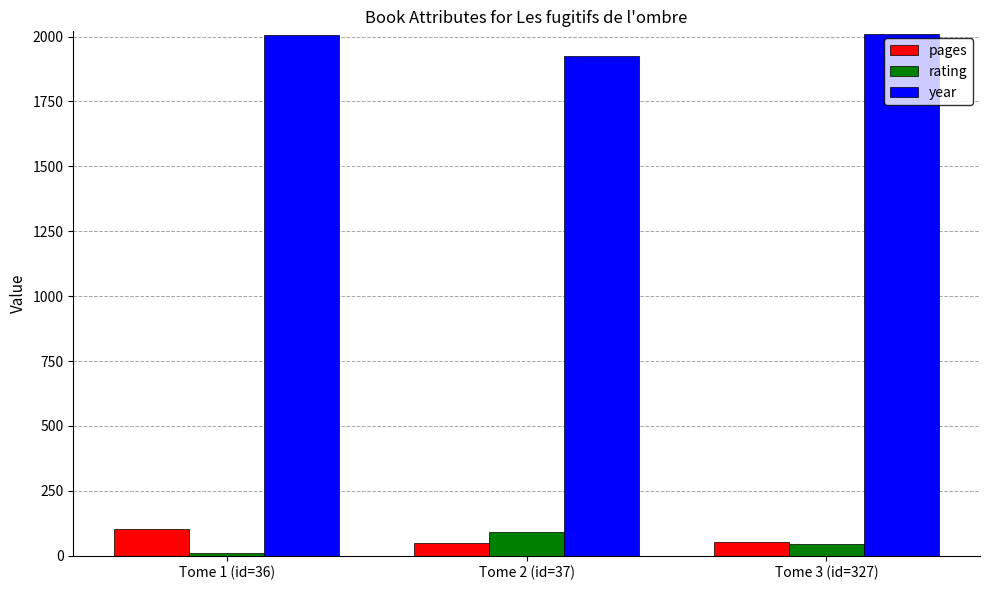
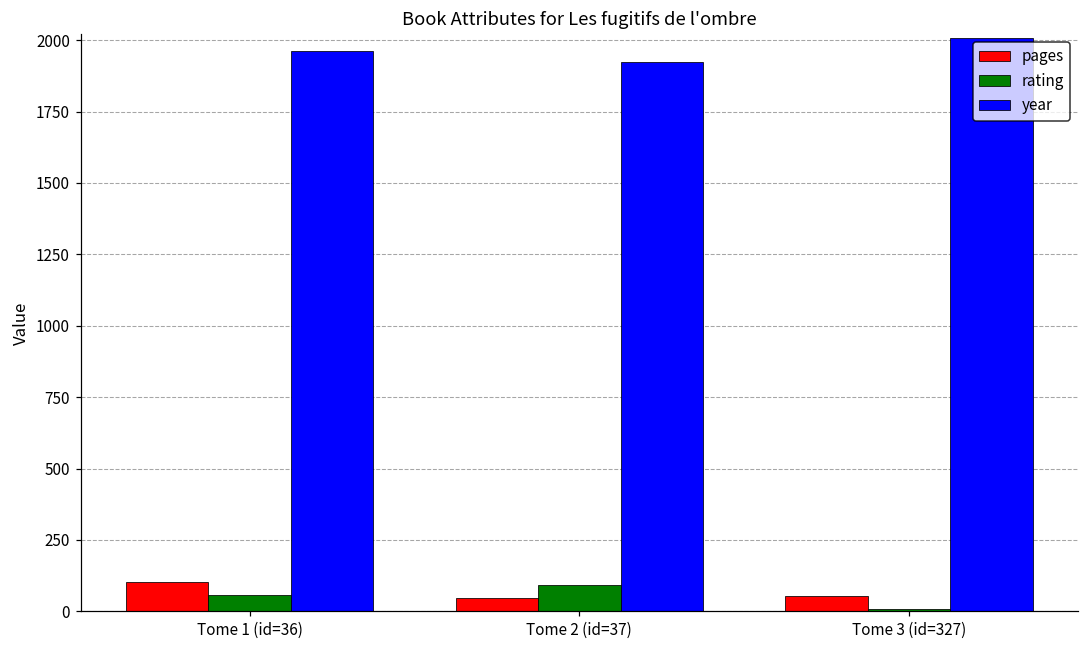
  {
    "pages": {
      "Tome 1 (id=36)": 100,
      "Tome 2 (id=37)": 50,
      "Tome 3 (id=327)": 50
    },
    "rating": {
-     "Tome 1 (id=36)": 10,
+     "Tome 1 (id=36)": 60,
      "Tome 2 (id=37)": 90,
-     "Tome 3 (id=327)": 50
+     "Tome 3 (id=327)": 10
    },
    "year": {
-     "Tome 1 (id=36)": 2000,
+     "Tome 1 (id=36)": 1960,
      "Tome 2 (id=37)": 1920,
      "Tome 3 (id=327)": 2010
    }
  }
